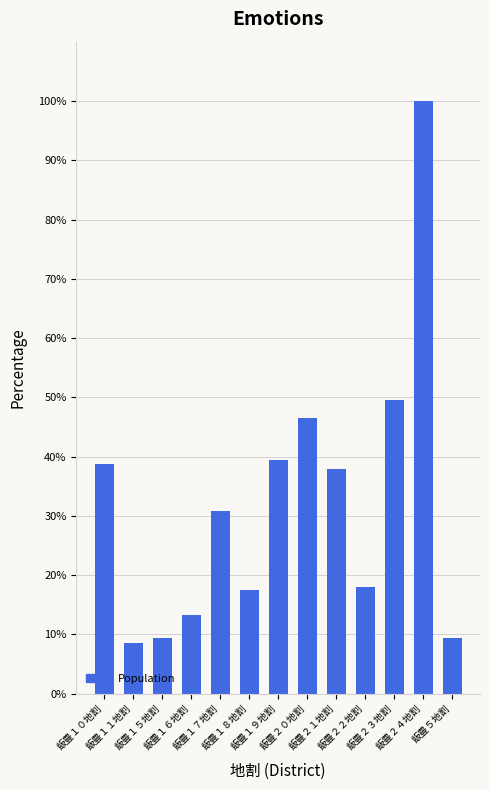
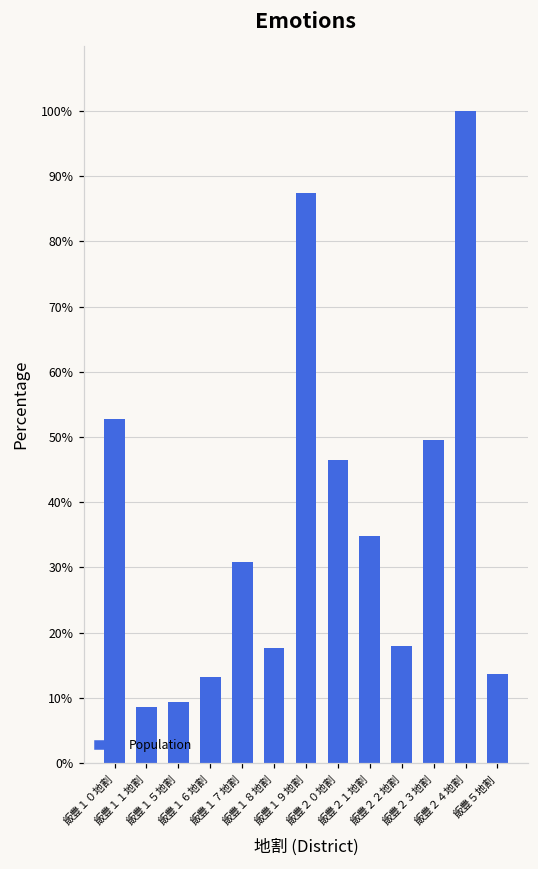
  {
-   "飯豊１０地割": "39%",
+   "飯豊１０地割": "53%",
    "飯豊１１地割": "9%",
    "飯豊１５地割": "9%",
    "飯豊１６地割": "13%",
    "飯豊１７地割": "31%",
    "飯豊１８地割": "18%",
-   "飯豊１９地割": "39%",
+   "飯豊１９地割": "88%",
    "飯豊２０地割": "46%",
-   "飯豊２１地割": "38%",
+   "飯豊２１地割": "35%",
    "飯豊２２地割": "18%",
    "飯豊２３地割": "50%",
    "飯豊２４地割": "100%",
-   "飯豊５地割": "9%"
+   "飯豊５地割": "14%"
  }
